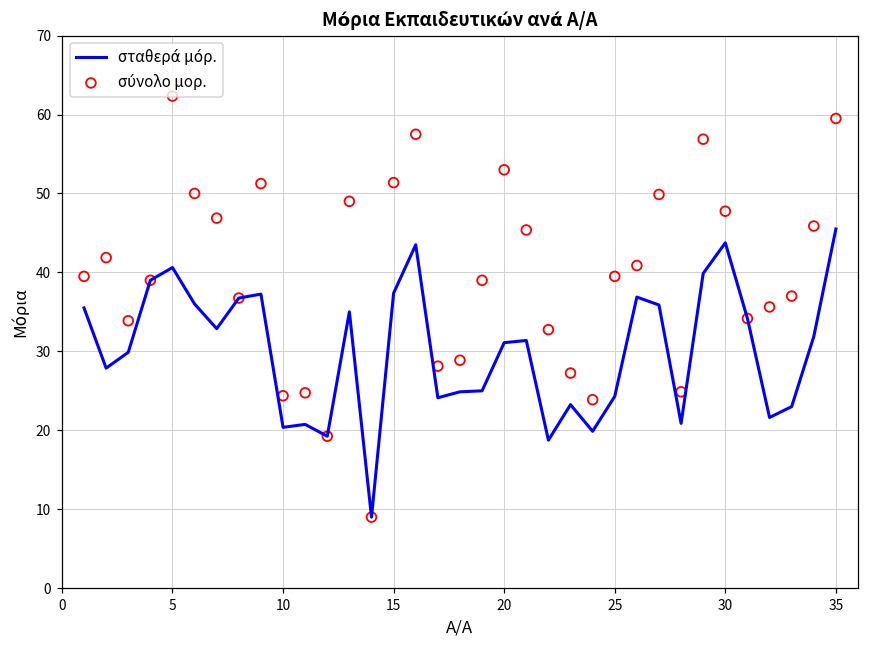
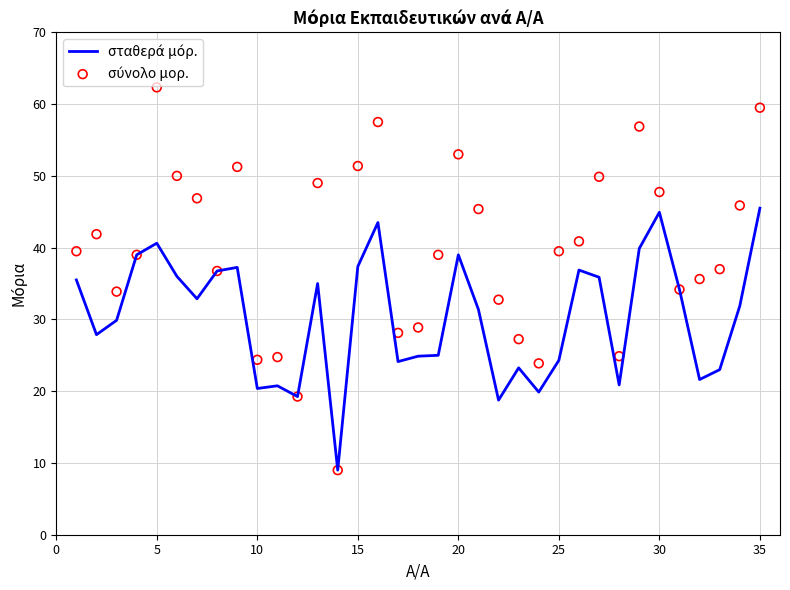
  {
    "σταθερά μόρ.": {
      "5": 41,
      "10": 20,
      "15": 37,
-     "20": 31,
+     "20": 39,
      "25": 24,
-     "30": 44,
+     "30": 45,
      "35": 46
    }
  }
